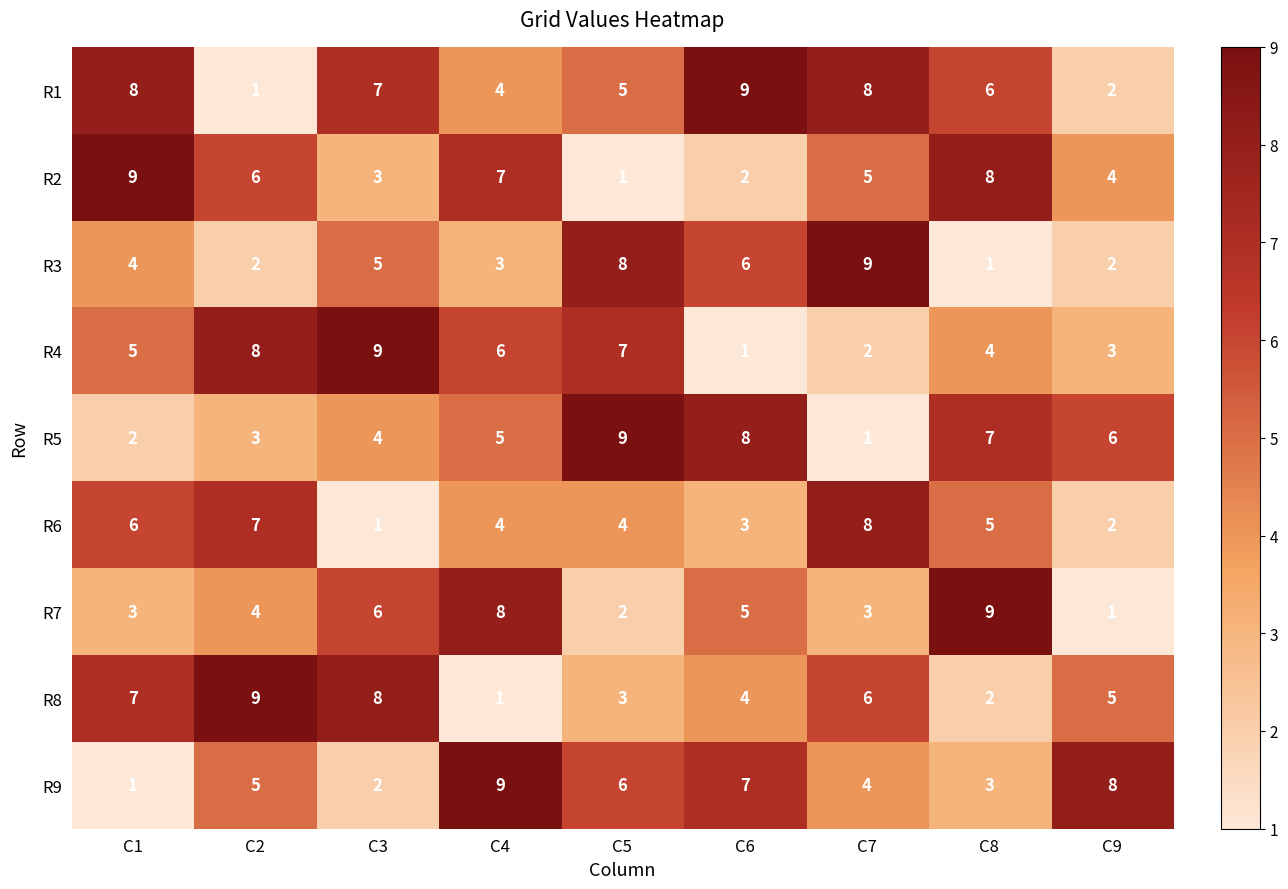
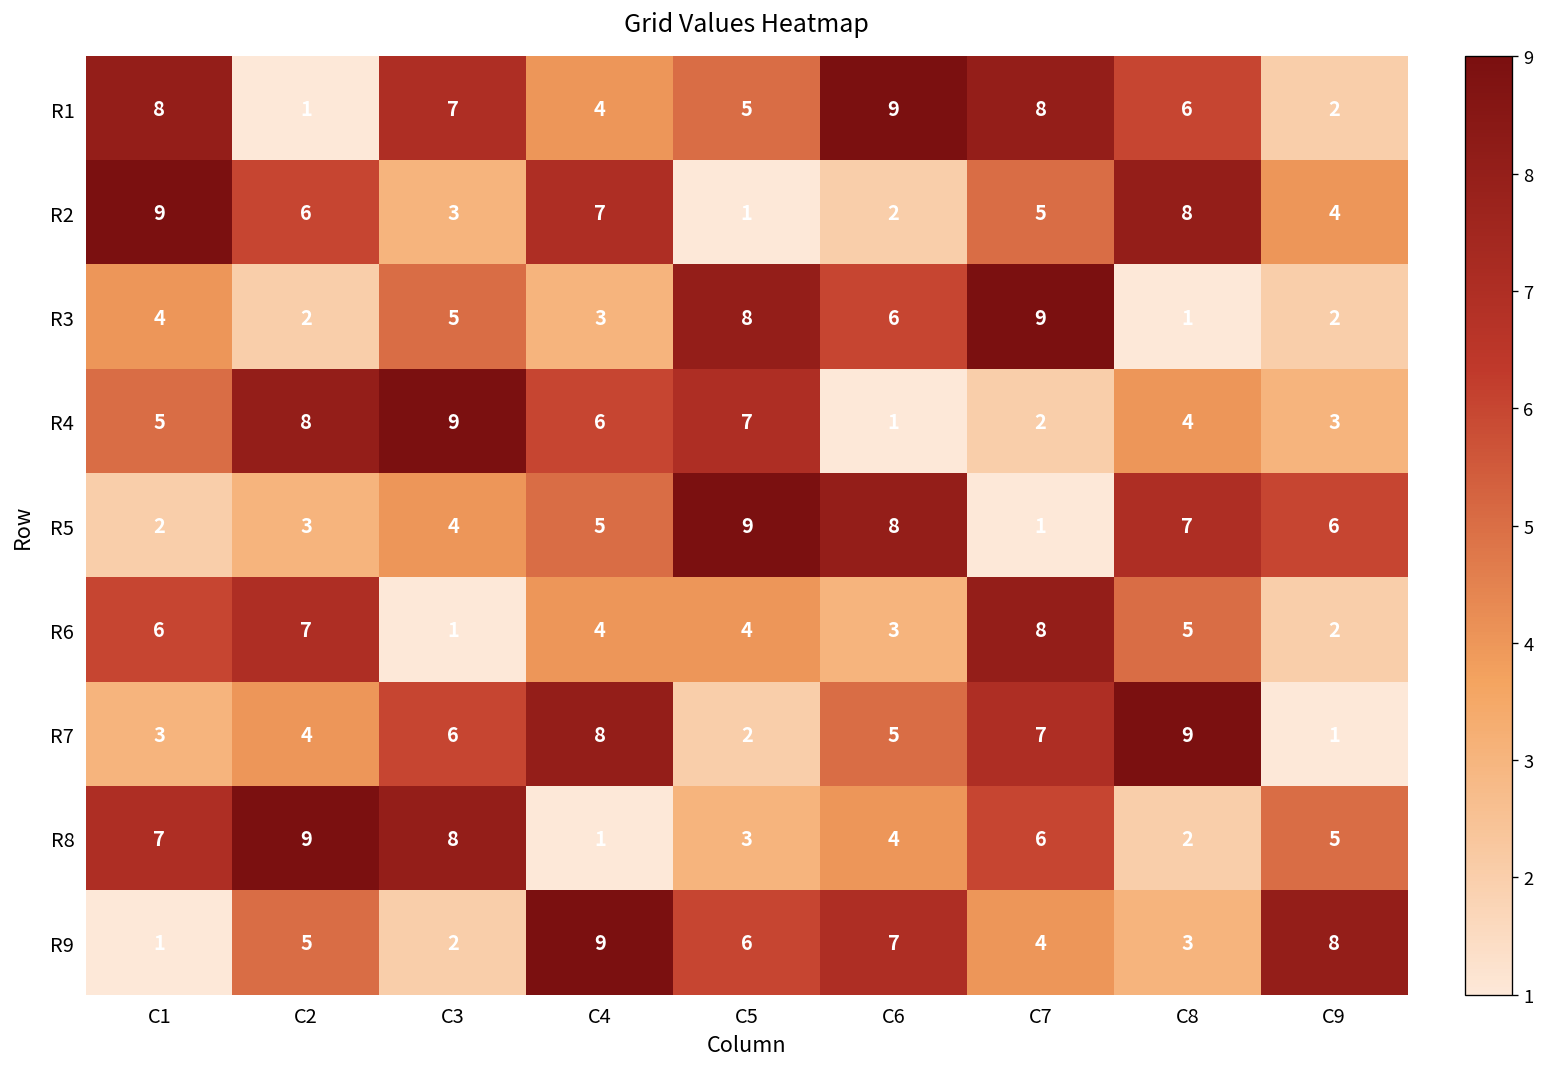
  {
    "R1": {
      "C1": 8,
      "C3": 7,
      "C4": 4,
      "C5": 5,
      "C6": 9,
      "C7": 8,
      "C8": 6,
      "C9": 2
    },
    "R2": {
      "C1": 9,
      "C2": 6,
      "C3": 3,
      "C4": 7,
      "C6": 2,
      "C7": 5,
      "C8": 8,
      "C9": 4
    },
    "R3": {
      "C1": 4,
      "C2": 2,
      "C3": 5,
      "C4": 3,
      "C5": 8,
      "C6": 6,
      "C7": 9,
      "C9": 2
    },
    "R4": {
      "C1": 5,
      "C2": 8,
      "C3": 9,
      "C4": 6,
      "C5": 7,
      "C7": 2,
      "C8": 4,
      "C9": 3
    },
    "R5": {
      "C1": 2,
      "C2": 3,
      "C3": 4,
      "C4": 5,
      "C5": 9,
      "C6": 8,
      "C8": 7,
      "C9": 6
    },
    "R6": {
      "C1": 6,
      "C2": 7,
      "C4": 4,
      "C5": 4,
      "C6": 3,
      "C7": 8,
      "C8": 5,
      "C9": 2
    },
    "R7": {
      "C1": 3,
      "C2": 4,
      "C3": 6,
      "C4": 8,
      "C5": 2,
      "C6": 5,
-     "C7": 3,
+     "C7": 7,
      "C8": 9
    },
    "R8": {
      "C1": 7,
      "C2": 9,
      "C3": 8,
      "C5": 3,
      "C6": 4,
      "C7": 6,
      "C8": 2,
      "C9": 5
    },
    "R9": {
      "C2": 5,
      "C3": 2,
      "C4": 9,
      "C5": 6,
      "C6": 7,
      "C7": 4,
      "C8": 3,
      "C9": 8
    }
  }
